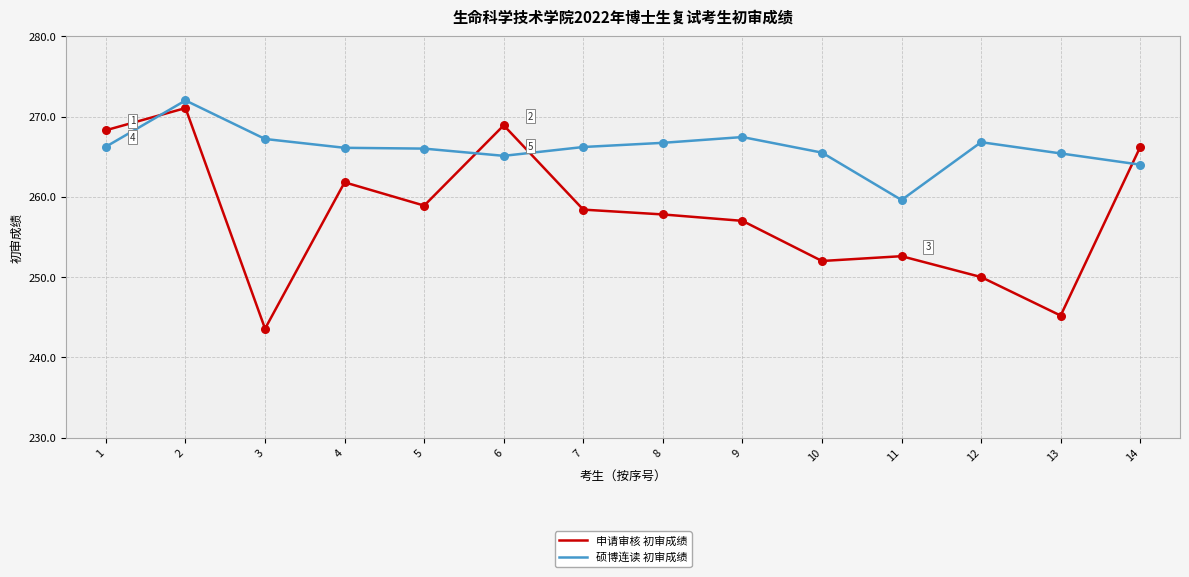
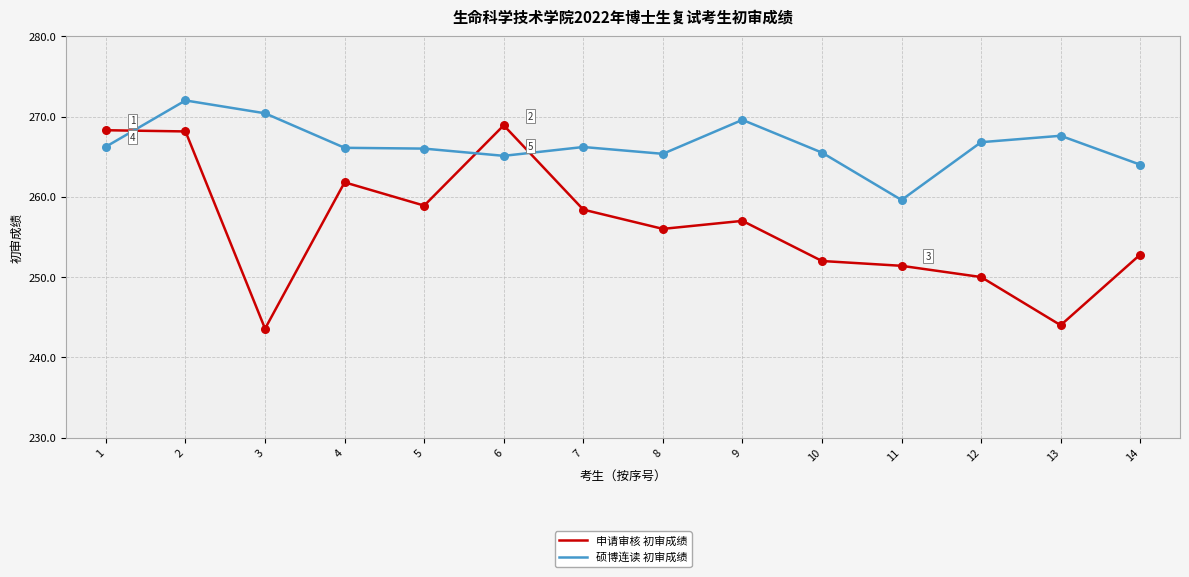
  {
    "申请审核 初审成绩": {
-     "2": 271,
+     "2": 268,
      "3": 244,
      "4": 262,
      "5": 259,
      "7": 258,
-     "8": 258,
+     "8": 256,
      "9": 257,
      "10": 252,
-     "11": 253,
+     "11": 251,
      "12": 250,
-     "13": 245,
-     "14": 266
+     "13": 244,
+     "14": 253
    },
    "硕博连读 初审成绩": {
      "2": 272,
-     "3": 267,
+     "3": 270,
      "4": 266,
      "5": 266,
      "7": 266,
-     "8": 267,
-     "9": 267,
+     "8": 265,
+     "9": 270,
      "10": 266,
      "11": 260,
      "12": 267,
-     "13": 265,
+     "13": 268,
      "14": 264
    }
  }
